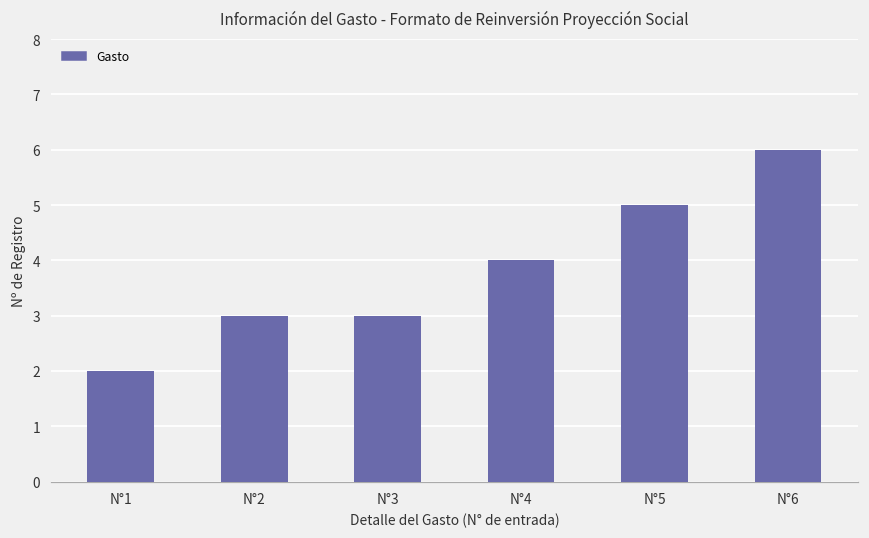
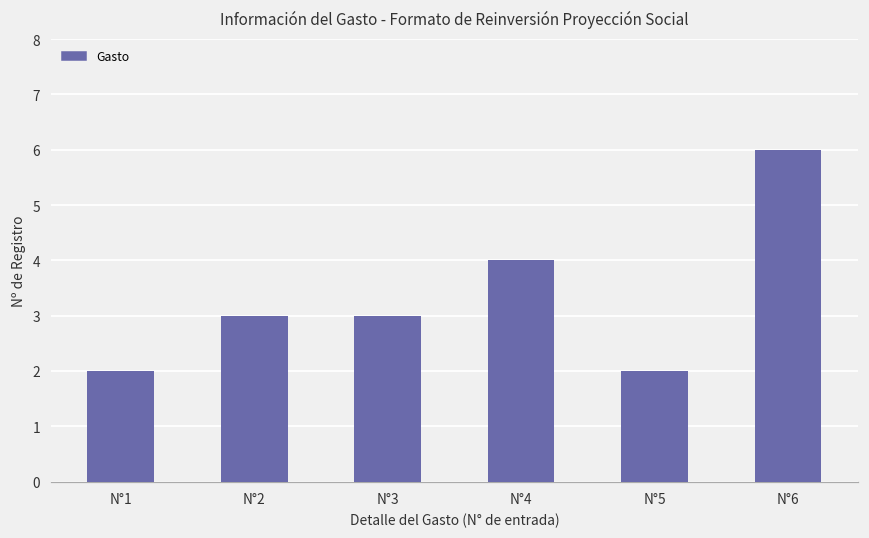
  {
    "N°1": 2,
    "N°2": 3,
    "N°3": 3,
    "N°4": 4,
-   "N°5": 5,
+   "N°5": 2,
    "N°6": 6
  }
